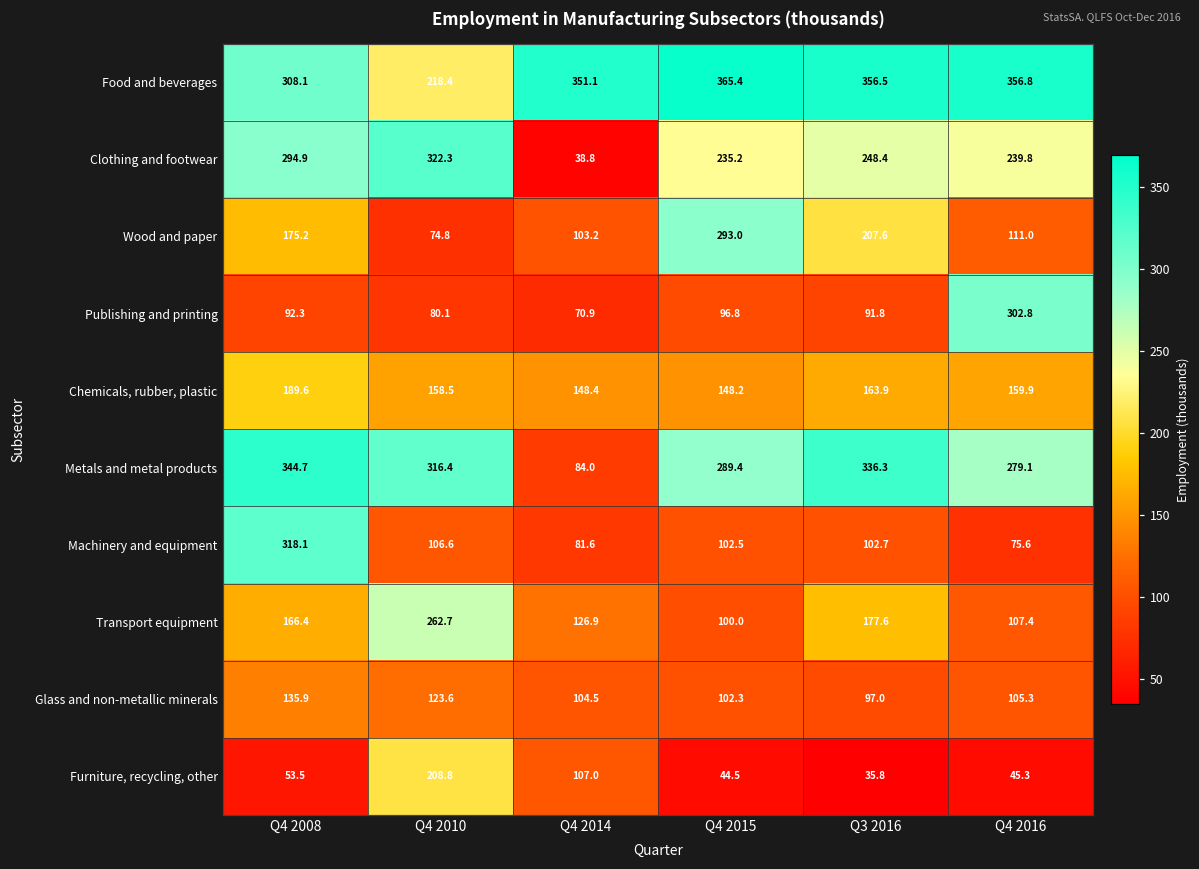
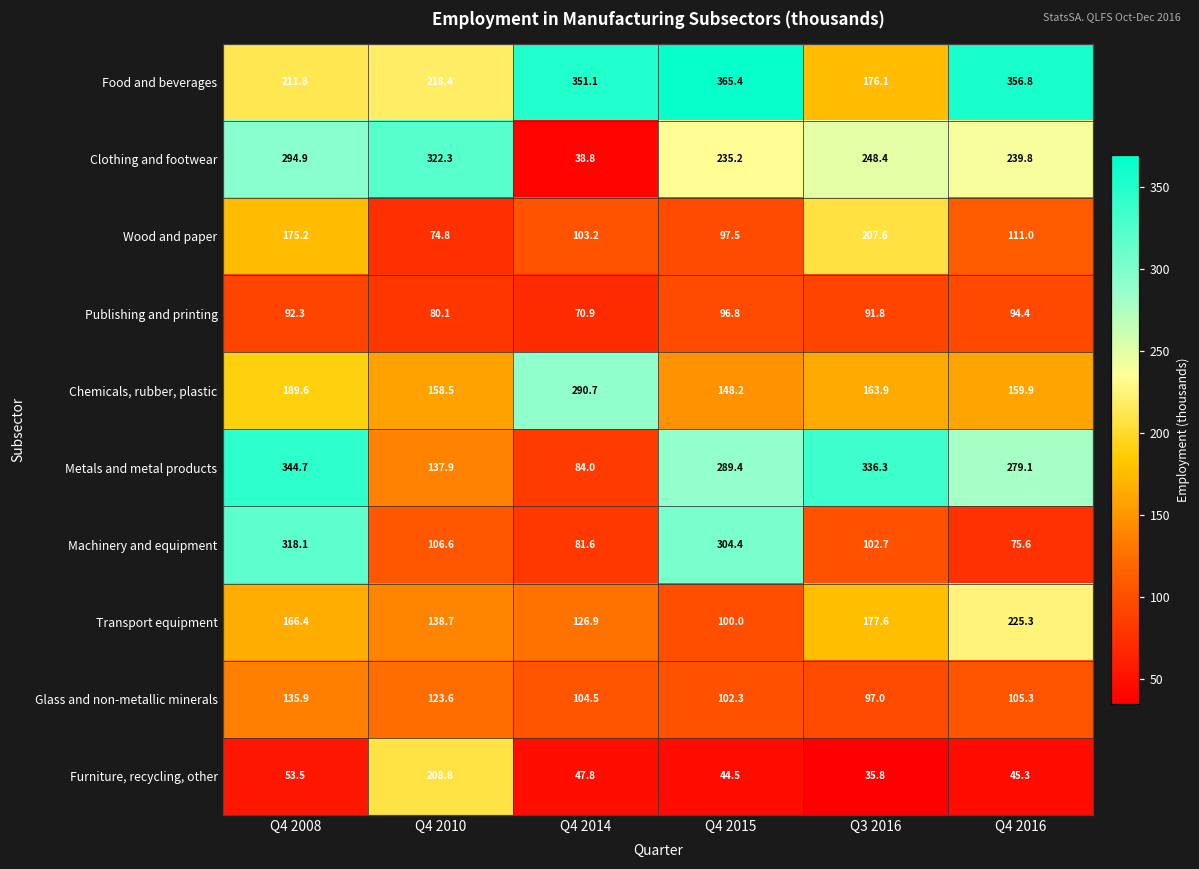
  {
    "Food and beverages": {
-     "Q4 2008": 308.1,
+     "Q4 2008": 211.8,
      "Q4 2010": 218.4,
      "Q4 2014": 351.1,
      "Q4 2015": 365.4,
-     "Q3 2016": 356.5,
+     "Q3 2016": 176.1,
      "Q4 2016": 356.8
    },
    "Clothing and footwear": {
      "Q4 2008": 294.9,
      "Q4 2010": 322.3,
      "Q4 2014": 38.8,
      "Q4 2015": 235.2,
      "Q3 2016": 248.4,
      "Q4 2016": 239.8
    },
    "Wood and paper": {
      "Q4 2008": 175.2,
      "Q4 2010": 74.8,
      "Q4 2014": 103.2,
-     "Q4 2015": 293.0,
+     "Q4 2015": 97.5,
      "Q3 2016": 207.6,
      "Q4 2016": 111.0
    },
    "Publishing and printing": {
      "Q4 2008": 92.3,
      "Q4 2010": 80.1,
      "Q4 2014": 70.9,
      "Q4 2015": 96.8,
      "Q3 2016": 91.8,
-     "Q4 2016": 302.8
+     "Q4 2016": 94.4
    },
    "Chemicals, rubber, plastic": {
      "Q4 2008": 189.6,
      "Q4 2010": 158.5,
-     "Q4 2014": 148.4,
+     "Q4 2014": 290.7,
      "Q4 2015": 148.2,
      "Q3 2016": 163.9,
      "Q4 2016": 159.9
    },
    "Metals and metal products": {
      "Q4 2008": 344.7,
-     "Q4 2010": 316.4,
+     "Q4 2010": 137.9,
      "Q4 2014": 84.0,
      "Q4 2015": 289.4,
      "Q3 2016": 336.3,
      "Q4 2016": 279.1
    },
    "Machinery and equipment": {
      "Q4 2008": 318.1,
      "Q4 2010": 106.6,
      "Q4 2014": 81.6,
-     "Q4 2015": 102.5,
+     "Q4 2015": 304.4,
      "Q3 2016": 102.7,
      "Q4 2016": 75.6
    },
    "Transport equipment": {
      "Q4 2008": 166.4,
-     "Q4 2010": 262.7,
+     "Q4 2010": 138.7,
      "Q4 2014": 126.9,
      "Q4 2015": 100.0,
      "Q3 2016": 177.6,
-     "Q4 2016": 107.4
+     "Q4 2016": 225.3
    },
    "Glass and non-metallic minerals": {
      "Q4 2008": 135.9,
      "Q4 2010": 123.6,
      "Q4 2014": 104.5,
      "Q4 2015": 102.3,
      "Q3 2016": 97.0,
      "Q4 2016": 105.3
    },
    "Furniture, recycling, other": {
      "Q4 2008": 53.5,
      "Q4 2010": 208.8,
-     "Q4 2014": 107.0,
+     "Q4 2014": 47.8,
      "Q4 2015": 44.5,
      "Q3 2016": 35.8,
      "Q4 2016": 45.3
    }
  }
